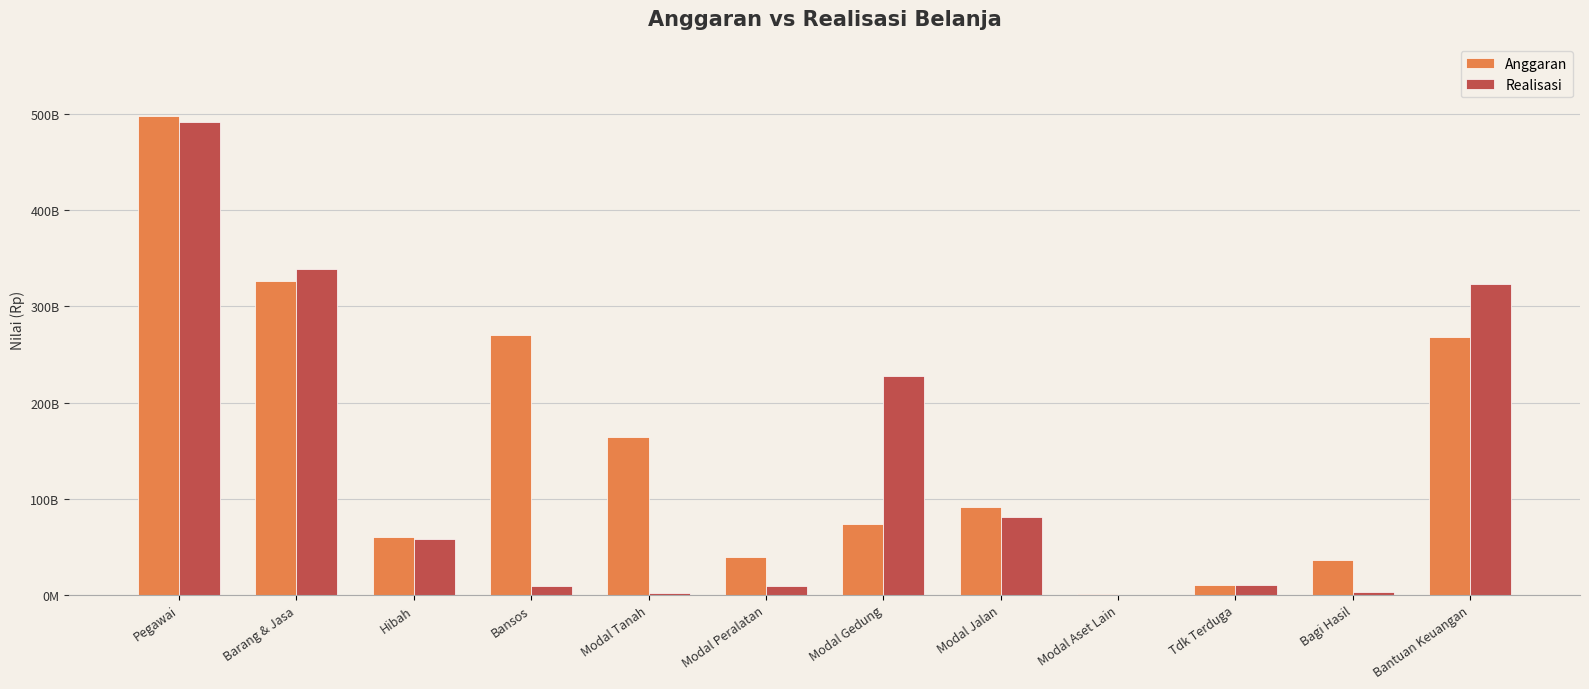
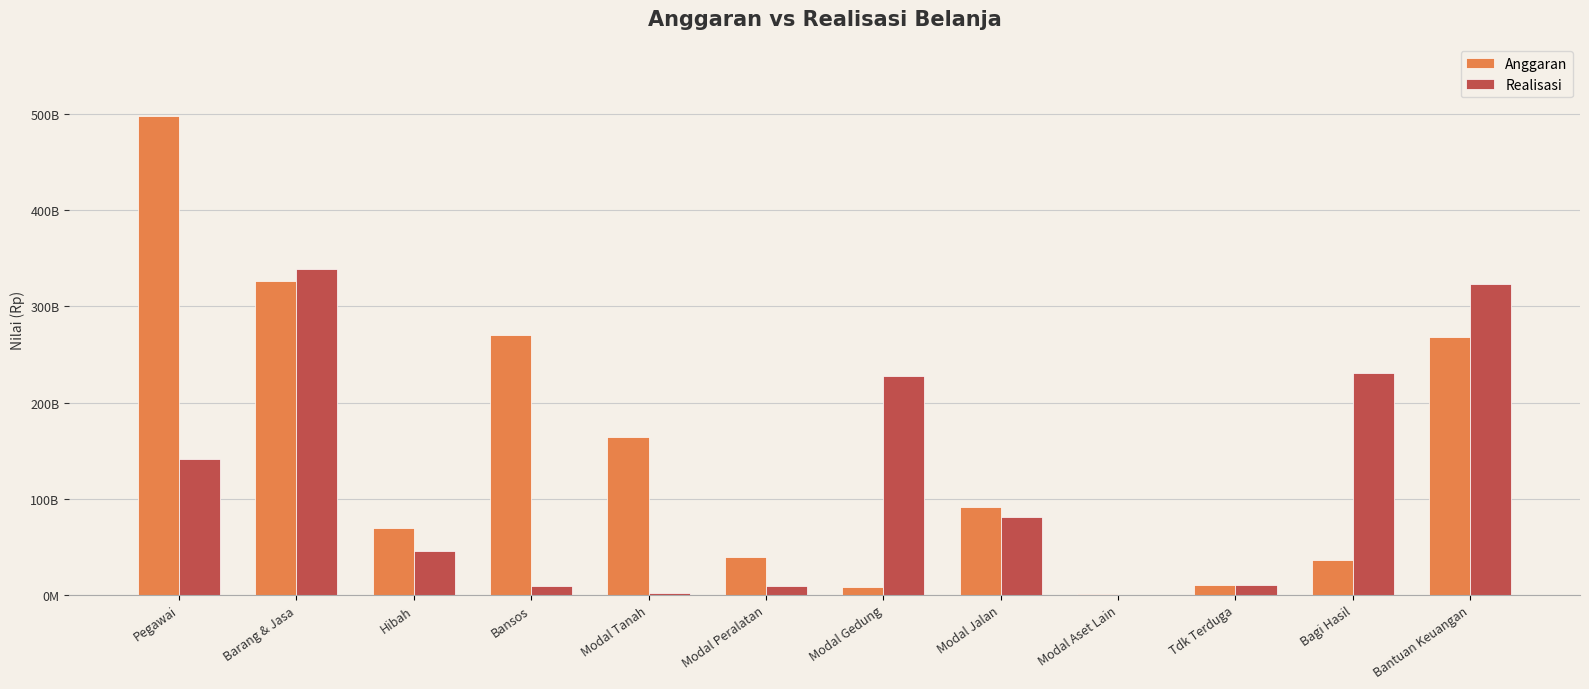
  {
    "Anggaran": {
      "Pegawai": 500000000000,
      "Barang & Jasa": 330000000000,
-     "Hibah": 60000000000,
+     "Hibah": 70000000000,
      "Bansos": 270000000000,
      "Modal Tanah": 160000000000,
      "Modal Peralatan": 40000000000,
-     "Modal Gedung": 70000000000,
+     "Modal Gedung": 10000000000,
      "Modal Jalan": 90000000000,
      "Tdk Terduga": 10000000000,
      "Bagi Hasil": 40000000000,
      "Bantuan Keuangan": 270000000000
    },
    "Realisasi": {
-     "Pegawai": 490000000000,
+     "Pegawai": 140000000000,
      "Barang & Jasa": 340000000000,
-     "Hibah": 60000000000,
+     "Hibah": 50000000000,
      "Bansos": 10000000000,
      "Modal Peralatan": 10000000000,
      "Modal Gedung": 230000000000,
      "Modal Jalan": 80000000000,
      "Tdk Terduga": 10000000000,
-     "Bagi Hasil": 0,
+     "Bagi Hasil": 230000000000,
      "Bantuan Keuangan": 320000000000
    }
  }
